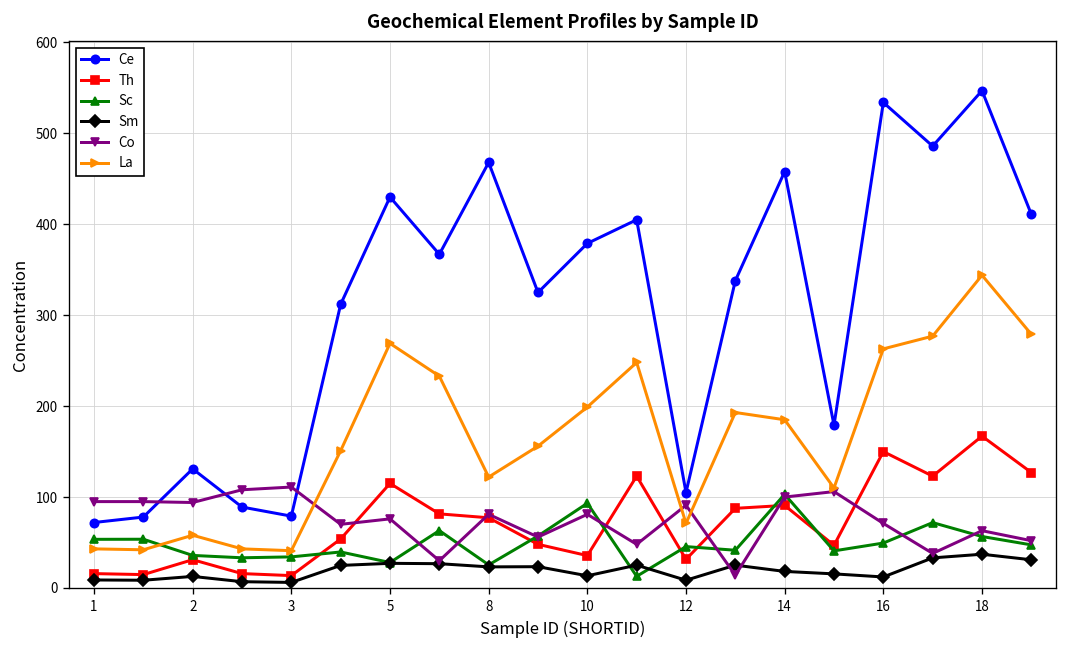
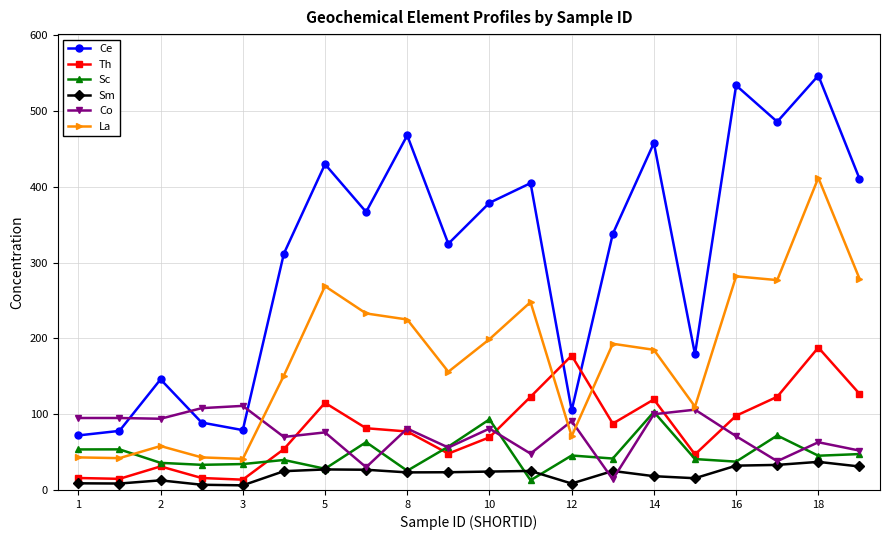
  {
    "Ce": {
-     "2": 130,
+     "2": 150,
      "8": 470,
      "10": 380,
      "12": 110,
      "14": 460,
      "16": 530,
      "18": 550
    },
    "Th": {
      "2": 30,
      "8": 80,
-     "10": 40,
-     "12": 30,
-     "14": 90,
-     "16": 150,
-     "18": 170
+     "10": 70,
+     "12": 180,
+     "14": 120,
+     "16": 100,
+     "18": 190
    },
    "Sc": {
      "2": 40,
      "10": 90,
      "12": 50,
-     "16": 50,
-     "18": 60
+     "16": 40,
+     "18": 50
    },
    "Sm": {
      "2": 10,
-     "10": 10,
+     "10": 20,
      "12": 10,
      "14": 20,
-     "16": 10,
+     "16": 30,
      "18": 40
    },
    "Co": {
      "2": 90,
      "8": 80,
      "10": 80,
      "12": 90,
      "16": 70,
      "18": 60
    },
    "La": {
      "2": 60,
-     "8": 120,
+     "8": 230,
      "10": 200,
      "12": 70,
      "14": 190,
-     "16": 260,
-     "18": 340
+     "16": 280,
+     "18": 410
    }
  }
